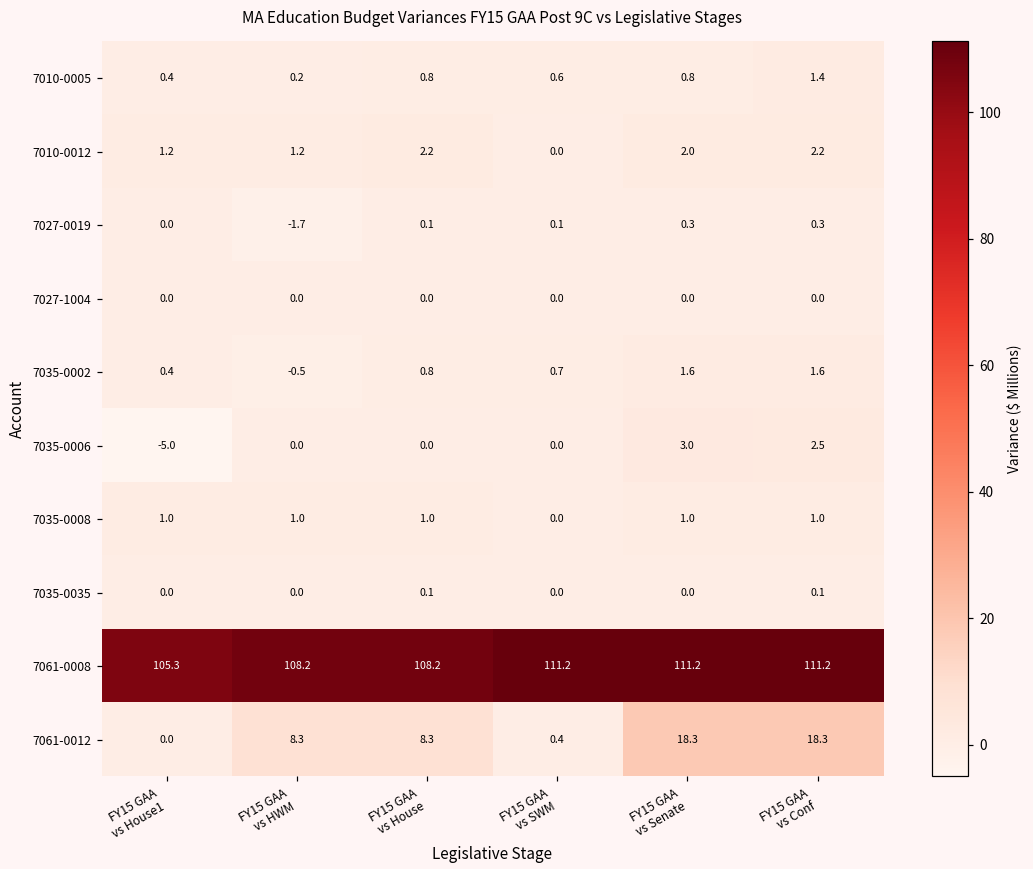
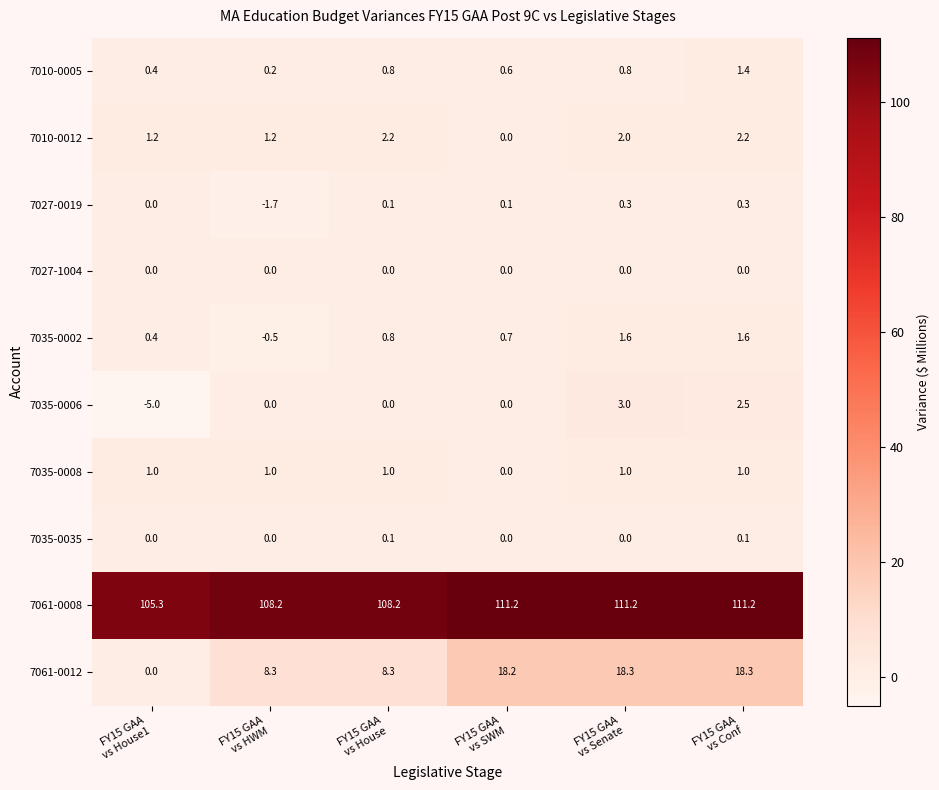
  {
    "7010-0005": {
      "FY15 GAA vs House1": 0.4,
      "FY15 GAA vs HWM": 0.2,
      "FY15 GAA vs House": 0.8,
      "FY15 GAA vs SWM": 0.6,
      "FY15 GAA vs Senate": 0.8,
      "FY15 GAA vs Conf": 1.4
    },
    "7010-0012": {
      "FY15 GAA vs House1": 1.2,
      "FY15 GAA vs HWM": 1.2,
      "FY15 GAA vs House": 2.2,
      "FY15 GAA vs SWM": 0.0,
      "FY15 GAA vs Senate": 2.0,
      "FY15 GAA vs Conf": 2.2
    },
    "7027-0019": {
      "FY15 GAA vs House1": 0.0,
      "FY15 GAA vs HWM": -1.7,
      "FY15 GAA vs House": 0.1,
      "FY15 GAA vs SWM": 0.1,
      "FY15 GAA vs Senate": 0.3,
      "FY15 GAA vs Conf": 0.3
    },
    "7027-1004": {
      "FY15 GAA vs House1": 0.0,
      "FY15 GAA vs HWM": 0.0,
      "FY15 GAA vs House": 0.0,
      "FY15 GAA vs SWM": 0.0,
      "FY15 GAA vs Senate": 0.0,
      "FY15 GAA vs Conf": 0.0
    },
    "7035-0002": {
      "FY15 GAA vs House1": 0.4,
      "FY15 GAA vs HWM": -0.5,
      "FY15 GAA vs House": 0.8,
      "FY15 GAA vs SWM": 0.7,
      "FY15 GAA vs Senate": 1.6,
      "FY15 GAA vs Conf": 1.6
    },
    "7035-0006": {
      "FY15 GAA vs House1": -5.0,
      "FY15 GAA vs HWM": 0.0,
      "FY15 GAA vs House": 0.0,
      "FY15 GAA vs SWM": 0.0,
      "FY15 GAA vs Senate": 3.0,
      "FY15 GAA vs Conf": 2.5
    },
    "7035-0008": {
      "FY15 GAA vs House1": 1.0,
      "FY15 GAA vs HWM": 1.0,
      "FY15 GAA vs House": 1.0,
      "FY15 GAA vs SWM": 0.0,
      "FY15 GAA vs Senate": 1.0,
      "FY15 GAA vs Conf": 1.0
    },
    "7035-0035": {
      "FY15 GAA vs House1": 0.0,
      "FY15 GAA vs HWM": 0.0,
      "FY15 GAA vs House": 0.1,
      "FY15 GAA vs SWM": 0.0,
      "FY15 GAA vs Senate": 0.0,
      "FY15 GAA vs Conf": 0.1
    },
    "7061-0008": {
      "FY15 GAA vs House1": 105.3,
      "FY15 GAA vs HWM": 108.2,
      "FY15 GAA vs House": 108.2,
      "FY15 GAA vs SWM": 111.2,
      "FY15 GAA vs Senate": 111.2,
      "FY15 GAA vs Conf": 111.2
    },
    "7061-0012": {
      "FY15 GAA vs House1": 0.0,
      "FY15 GAA vs HWM": 8.3,
      "FY15 GAA vs House": 8.3,
-     "FY15 GAA vs SWM": 0.4,
+     "FY15 GAA vs SWM": 18.2,
      "FY15 GAA vs Senate": 18.3,
      "FY15 GAA vs Conf": 18.3
    }
  }
